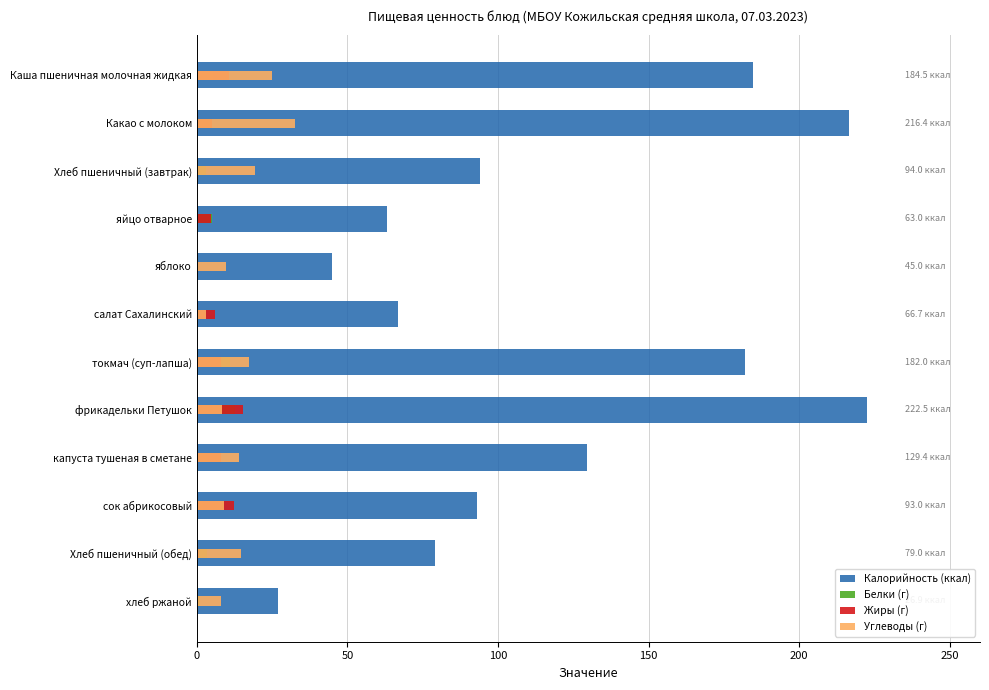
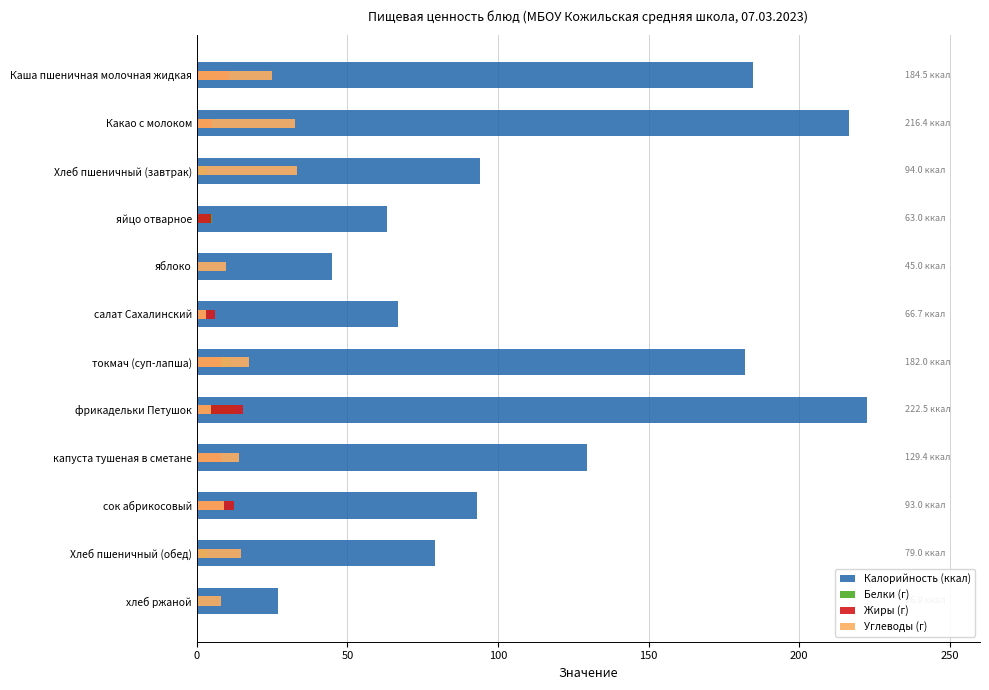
  {
    "Калорийность (ккал)": {
      "Каша пшеничная молочная жидкая": 185,
      "Какао с молоком": 216,
      "Хлеб пшеничный (завтрак)": 94,
      "яйцо отварное": 63,
      "яблоко": 45,
      "салат Сахалинский": 67,
      "токмач (суп-лапша)": 182,
      "фрикадельки Петушок": 223,
      "капуста тушеная в сметане": 129,
      "сок абрикосовый": 93,
      "Хлеб пшеничный (обед)": 79,
      "хлеб ржаной": 27
    },
    "Углеводы (г)": {
-     "Хлеб пшеничный (завтрак)": 19,
-     "фрикадельки Петушок": 9
+     "Хлеб пшеничный (завтрак)": 33,
+     "фрикадельки Петушок": 5
    }
  }
